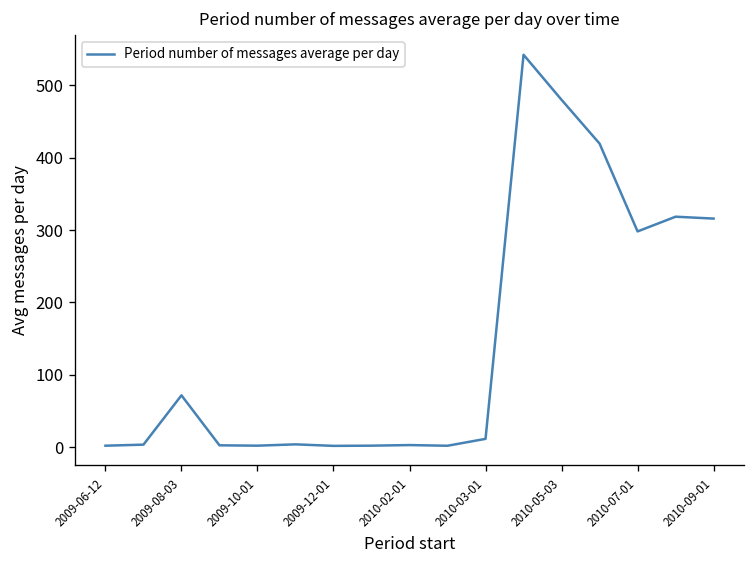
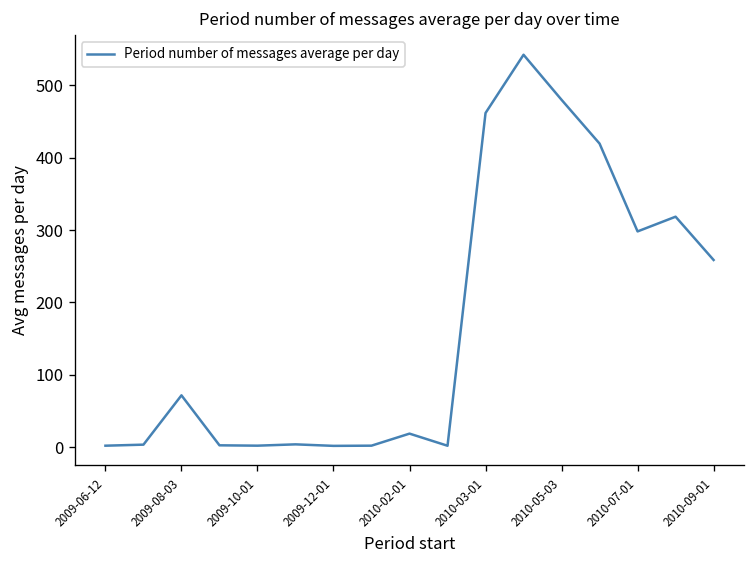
  {
    "2009-06-12": 0,
    "2009-08-03": 70,
    "2009-10-01": 0,
    "2009-12-01": 0,
-   "2010-02-01": 0,
-   "2010-03-01": 10,
+   "2010-02-01": 20,
+   "2010-03-01": 460,
    "2010-05-03": 480,
    "2010-07-01": 300,
-   "2010-09-01": 320
+   "2010-09-01": 260
  }
